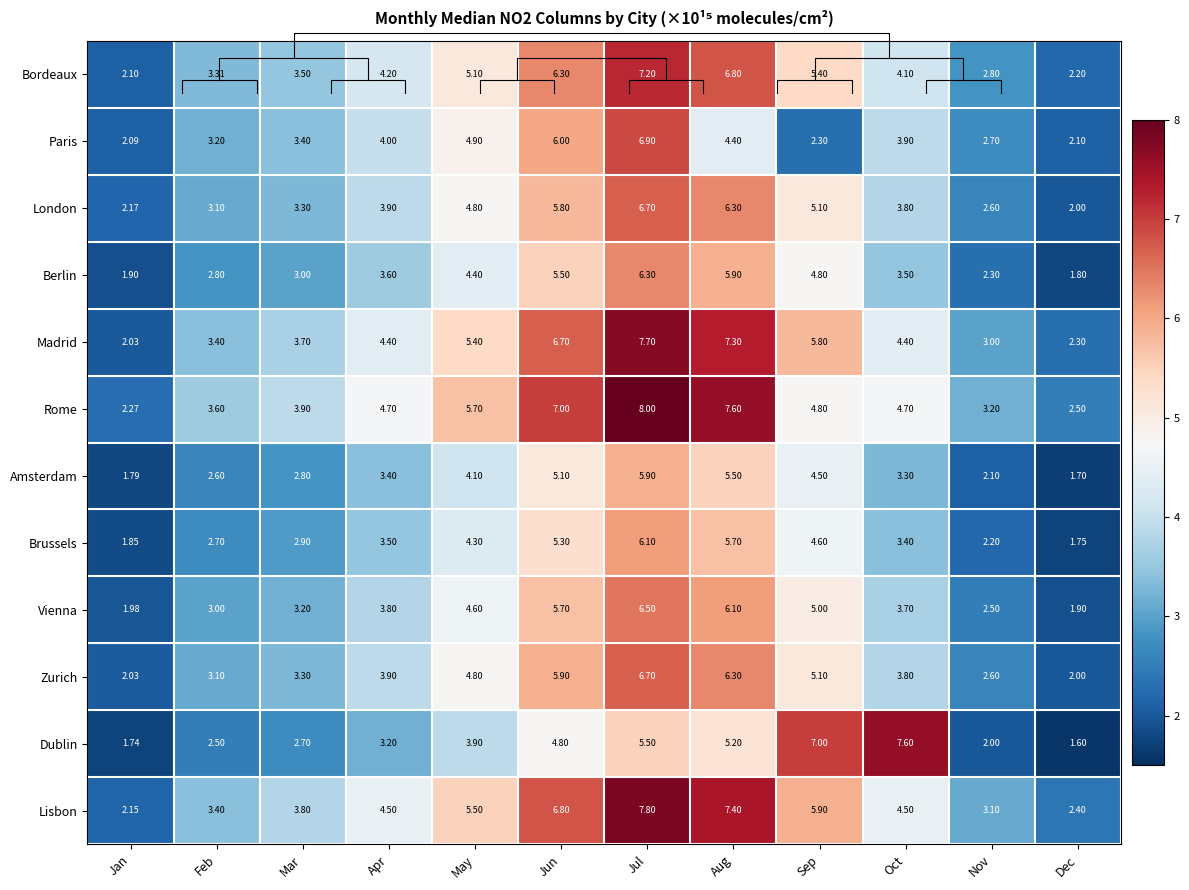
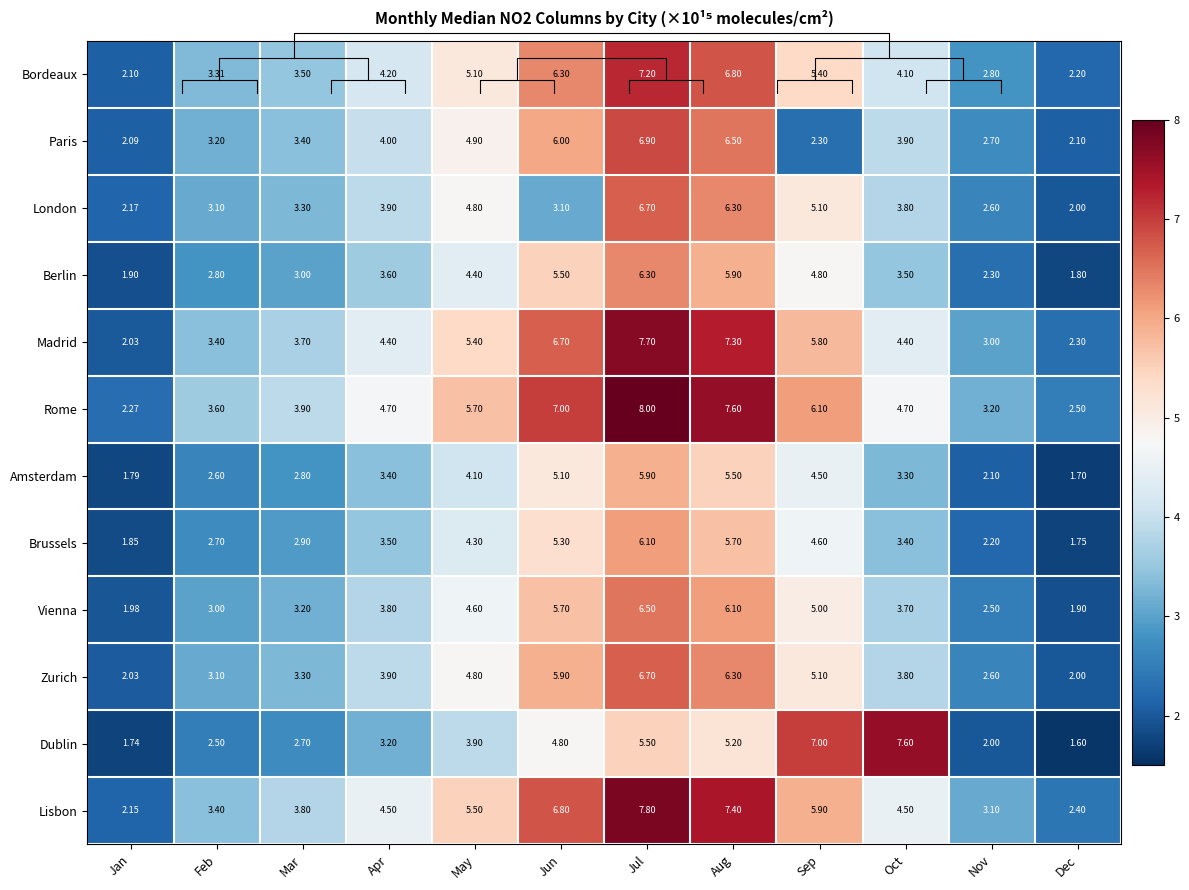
  {
    "Monthly Median NO2 Columns by City (×10¹⁵ molecules/cm²)": {
      "Bordeaux": {
        "Jan": 2.10,
        "Feb": 3.31,
        "Mar": 3.50,
        "Apr": 4.20,
        "May": 5.10,
        "Jun": 6.30,
        "Jul": 7.20,
        "Aug": 6.80,
        "Sep": 5.40,
        "Oct": 4.10,
        "Nov": 2.80,
        "Dec": 2.20
      },
      "Paris": {
        "Jan": 2.09,
        "Feb": 3.20,
        "Mar": 3.40,
        "Apr": 4.00,
        "May": 4.90,
        "Jun": 6.00,
        "Jul": 6.90,
-       "Aug": 4.40,
+       "Aug": 6.50,
        "Sep": 2.30,
        "Oct": 3.90,
        "Nov": 2.70,
        "Dec": 2.10
      },
      "London": {
        "Jan": 2.17,
        "Feb": 3.10,
        "Mar": 3.30,
        "Apr": 3.90,
        "May": 4.80,
-       "Jun": 5.80,
+       "Jun": 3.10,
        "Jul": 6.70,
        "Aug": 6.30,
        "Sep": 5.10,
        "Oct": 3.80,
        "Nov": 2.60,
        "Dec": 2.00
      },
      "Berlin": {
        "Jan": 1.90,
        "Feb": 2.80,
        "Mar": 3.00,
        "Apr": 3.60,
        "May": 4.40,
        "Jun": 5.50,
        "Jul": 6.30,
        "Aug": 5.90,
        "Sep": 4.80,
        "Oct": 3.50,
        "Nov": 2.30,
        "Dec": 1.80
      },
      "Madrid": {
        "Jan": 2.03,
        "Feb": 3.40,
        "Mar": 3.70,
        "Apr": 4.40,
        "May": 5.40,
        "Jun": 6.70,
        "Jul": 7.70,
        "Aug": 7.30,
        "Sep": 5.80,
        "Oct": 4.40,
        "Nov": 3.00,
        "Dec": 2.30
      },
      "Rome": {
        "Jan": 2.27,
        "Feb": 3.60,
        "Mar": 3.90,
        "Apr": 4.70,
        "May": 5.70,
        "Jun": 7.00,
        "Jul": 8.00,
        "Aug": 7.60,
-       "Sep": 4.80,
+       "Sep": 6.10,
        "Oct": 4.70,
        "Nov": 3.20,
        "Dec": 2.50
      },
      "Amsterdam": {
        "Jan": 1.79,
        "Feb": 2.60,
        "Mar": 2.80,
        "Apr": 3.40,
        "May": 4.10,
        "Jun": 5.10,
        "Jul": 5.90,
        "Aug": 5.50,
        "Sep": 4.50,
        "Oct": 3.30,
        "Nov": 2.10,
        "Dec": 1.70
      },
      "Brussels": {
        "Jan": 1.85,
        "Feb": 2.70,
        "Mar": 2.90,
        "Apr": 3.50,
        "May": 4.30,
        "Jun": 5.30,
        "Jul": 6.10,
        "Aug": 5.70,
        "Sep": 4.60,
        "Oct": 3.40,
        "Nov": 2.20,
        "Dec": 1.75
      },
      "Vienna": {
        "Jan": 1.98,
        "Feb": 3.00,
        "Mar": 3.20,
        "Apr": 3.80,
        "May": 4.60,
        "Jun": 5.70,
        "Jul": 6.50,
        "Aug": 6.10,
        "Sep": 5.00,
        "Oct": 3.70,
        "Nov": 2.50,
        "Dec": 1.90
      },
      "Zurich": {
        "Jan": 2.03,
        "Feb": 3.10,
        "Mar": 3.30,
        "Apr": 3.90,
        "May": 4.80,
        "Jun": 5.90,
        "Jul": 6.70,
        "Aug": 6.30,
        "Sep": 5.10,
        "Oct": 3.80,
        "Nov": 2.60,
        "Dec": 2.00
      },
      "Dublin": {
        "Jan": 1.74,
        "Feb": 2.50,
        "Mar": 2.70,
        "Apr": 3.20,
        "May": 3.90,
        "Jun": 4.80,
        "Jul": 5.50,
        "Aug": 5.20,
        "Sep": 7.00,
        "Oct": 7.60,
        "Nov": 2.00,
        "Dec": 1.60
      },
      "Lisbon": {
        "Jan": 2.15,
        "Feb": 3.40,
        "Mar": 3.80,
        "Apr": 4.50,
        "May": 5.50,
        "Jun": 6.80,
        "Jul": 7.80,
        "Aug": 7.40,
        "Sep": 5.90,
        "Oct": 4.50,
        "Nov": 3.10,
        "Dec": 2.40
      }
    }
  }
